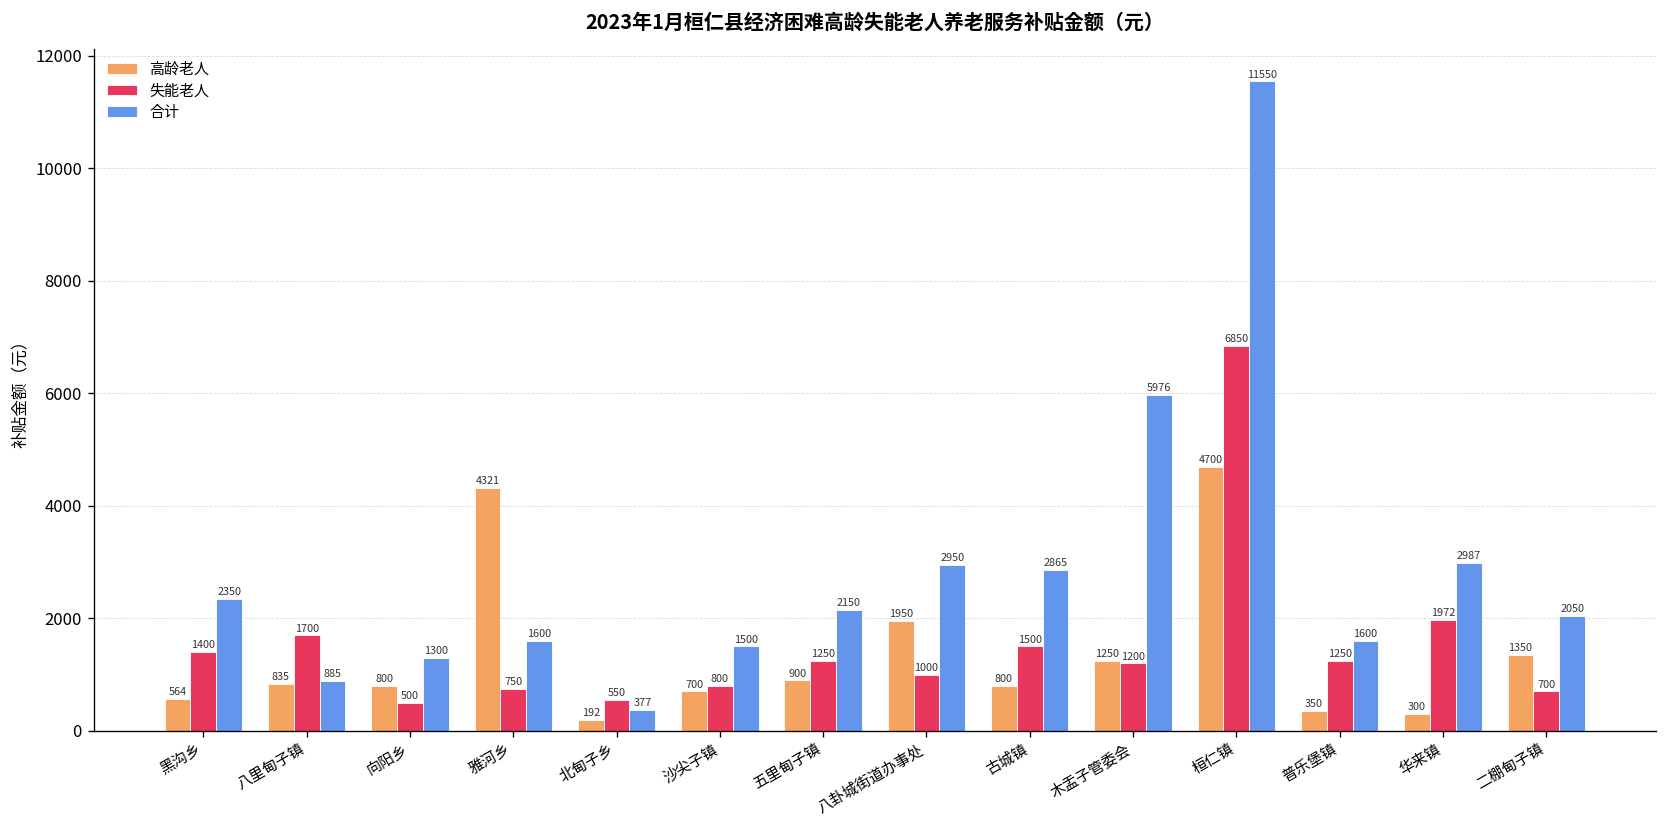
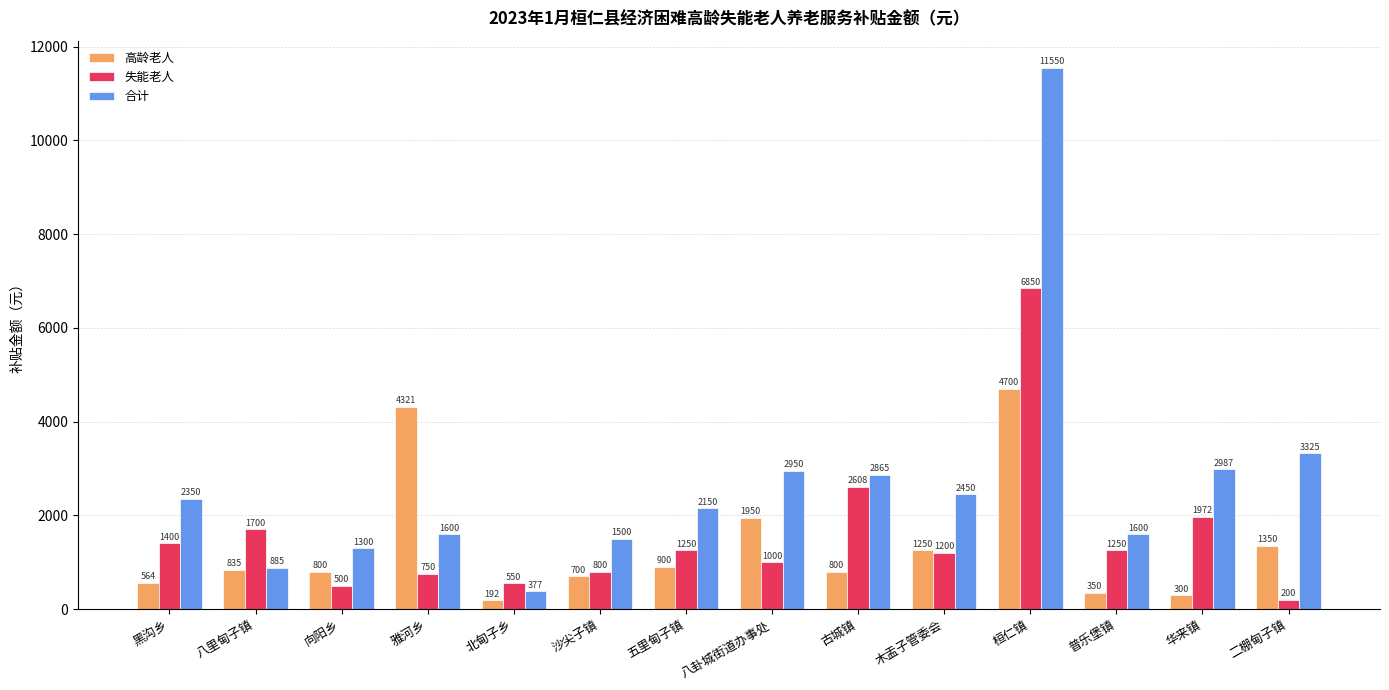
  {
    "高龄老人": {
      "黑沟乡": 564,
      "八里甸子镇": 835,
      "向阳乡": 800,
      "雅河乡": 4321,
      "北甸子乡": 192,
      "沙尖子镇": 700,
      "五里甸子镇": 900,
      "八卦城街道办事处": 1950,
      "古城镇": 800,
      "木盂子管委会": 1250,
      "桓仁镇": 4700,
      "普乐堡镇": 350,
      "华来镇": 300,
      "二棚甸子镇": 1350
    },
    "失能老人": {
      "黑沟乡": 1400,
      "八里甸子镇": 1700,
      "向阳乡": 500,
      "雅河乡": 750,
      "北甸子乡": 550,
      "沙尖子镇": 800,
      "五里甸子镇": 1250,
      "八卦城街道办事处": 1000,
-     "古城镇": 1500,
+     "古城镇": 2608,
      "木盂子管委会": 1200,
      "桓仁镇": 6850,
      "普乐堡镇": 1250,
      "华来镇": 1972,
-     "二棚甸子镇": 700
+     "二棚甸子镇": 200
    },
    "合计": {
      "黑沟乡": 2350,
      "八里甸子镇": 885,
      "向阳乡": 1300,
      "雅河乡": 1600,
      "北甸子乡": 377,
      "沙尖子镇": 1500,
      "五里甸子镇": 2150,
      "八卦城街道办事处": 2950,
      "古城镇": 2865,
-     "木盂子管委会": 5976,
+     "木盂子管委会": 2450,
      "桓仁镇": 11550,
      "普乐堡镇": 1600,
      "华来镇": 2987,
-     "二棚甸子镇": 2050
+     "二棚甸子镇": 3325
    }
  }
